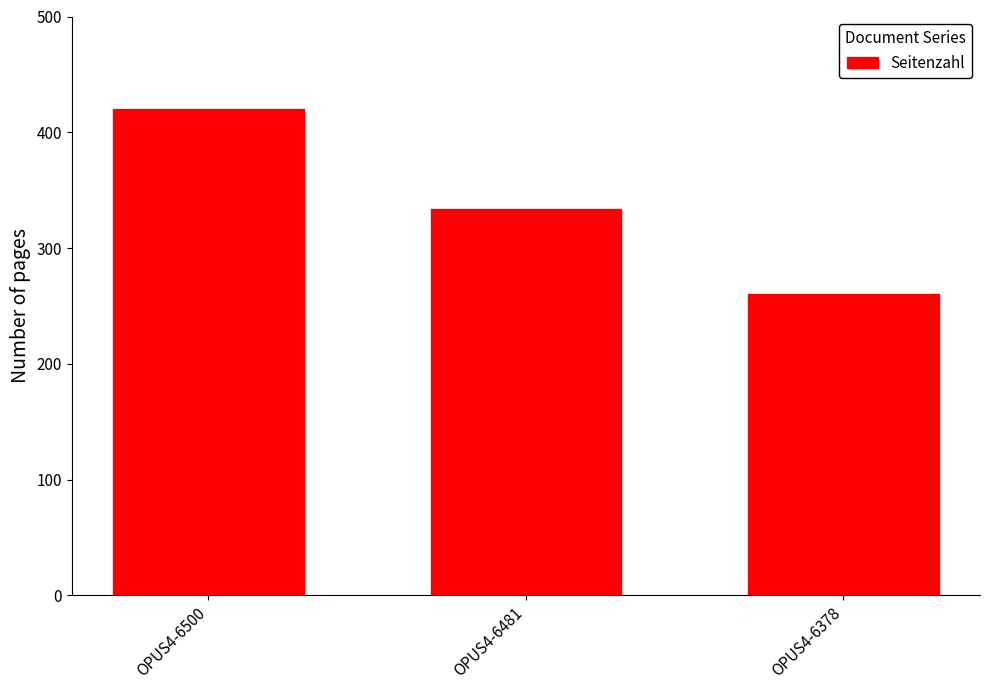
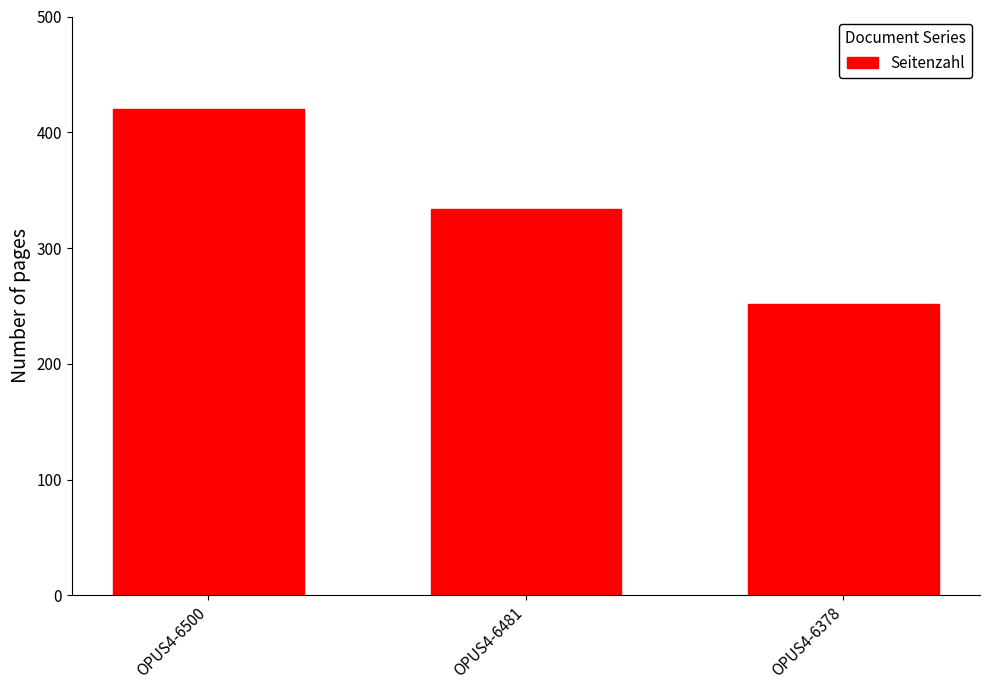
  {
    "OPUS4-6500": 420,
    "OPUS4-6481": 334,
-   "OPUS4-6378": 260
+   "OPUS4-6378": 252
  }
